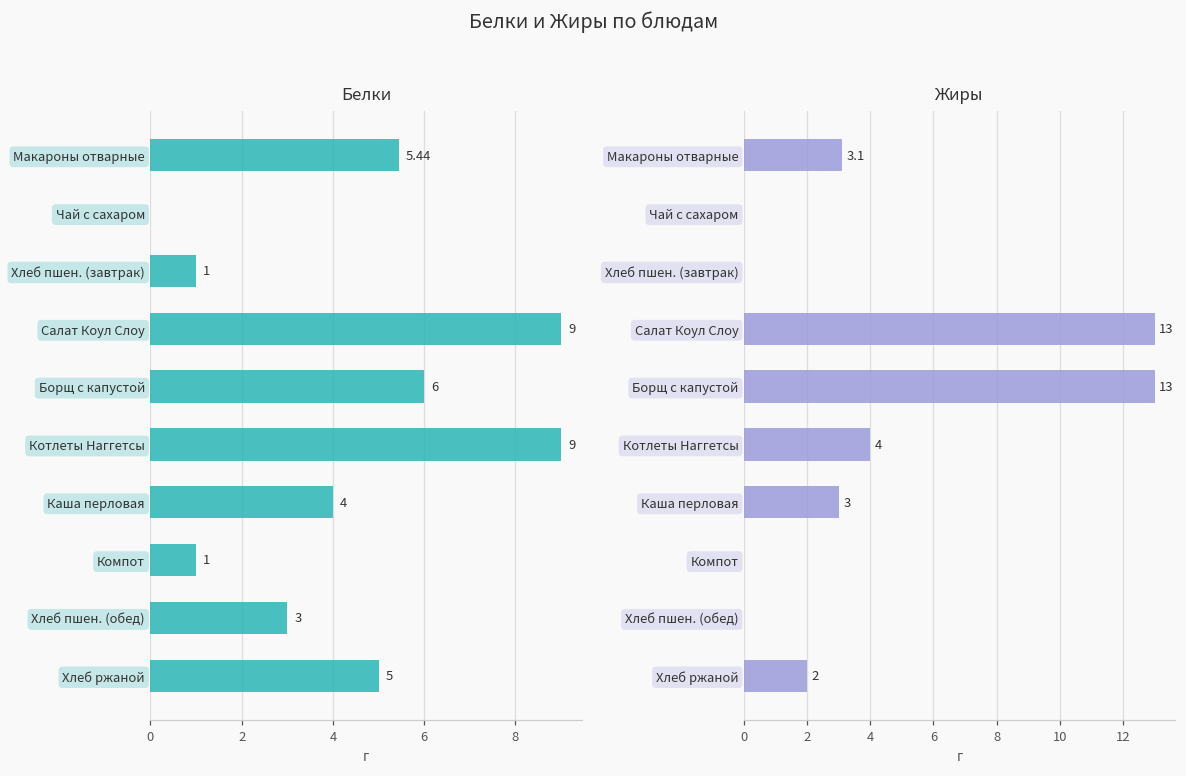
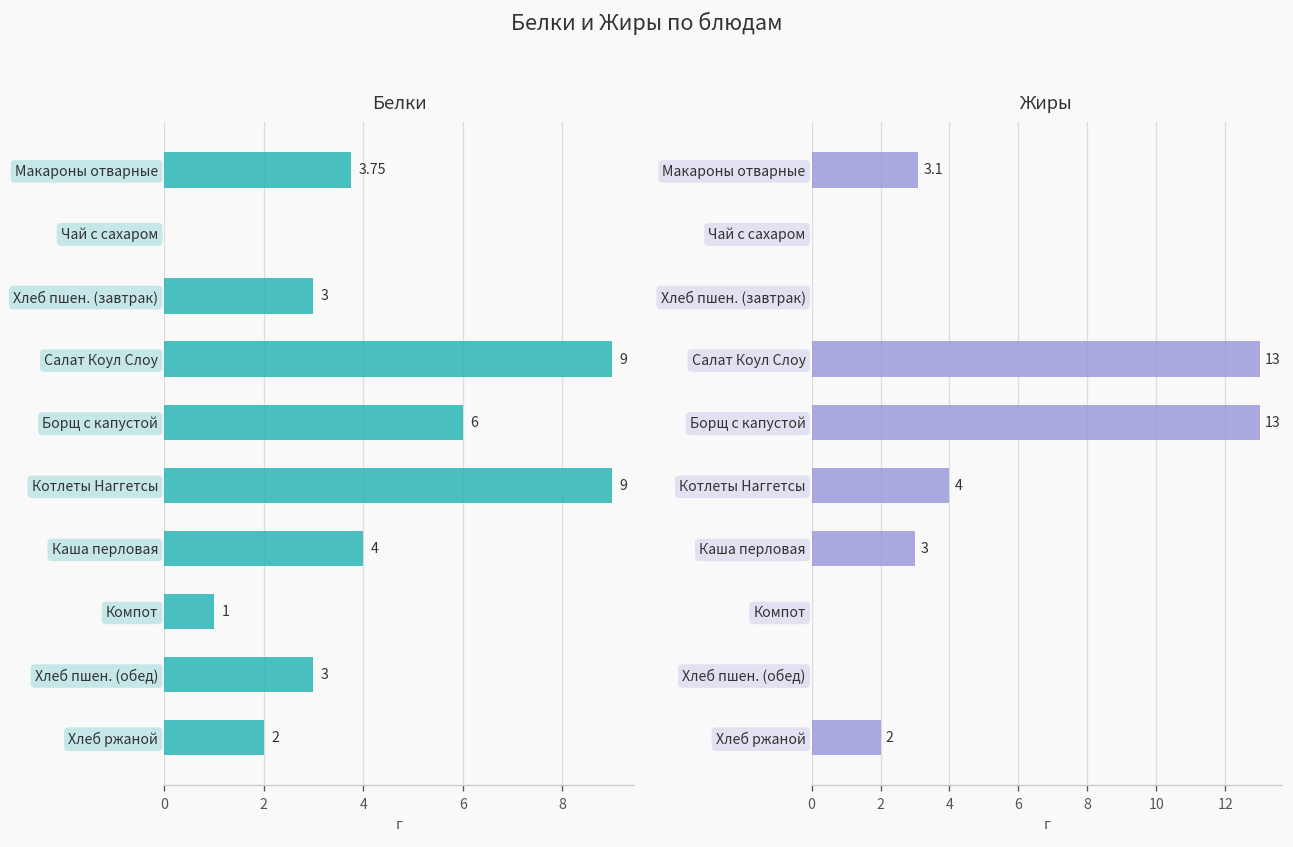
  {
    "Белки": {
-     "Макароны отварные": 5.44,
-     "Хлеб пшен. (завтрак)": 1,
+     "Макароны отварные": 3.75,
+     "Хлеб пшен. (завтрак)": 3,
      "Салат Коул Слоу": 9,
      "Борщ с капустой": 6,
      "Котлеты Наггетсы": 9,
      "Каша перловая": 4,
      "Компот": 1,
      "Хлеб пшен. (обед)": 3,
-     "Хлеб ржаной": 5
+     "Хлеб ржаной": 2
    },
    "Жиры": {
      "Макароны отварные": 3.1,
      "Салат Коул Слоу": 13,
      "Борщ с капустой": 13,
      "Котлеты Наггетсы": 4,
      "Каша перловая": 3,
      "Хлеб ржаной": 2
    }
  }
